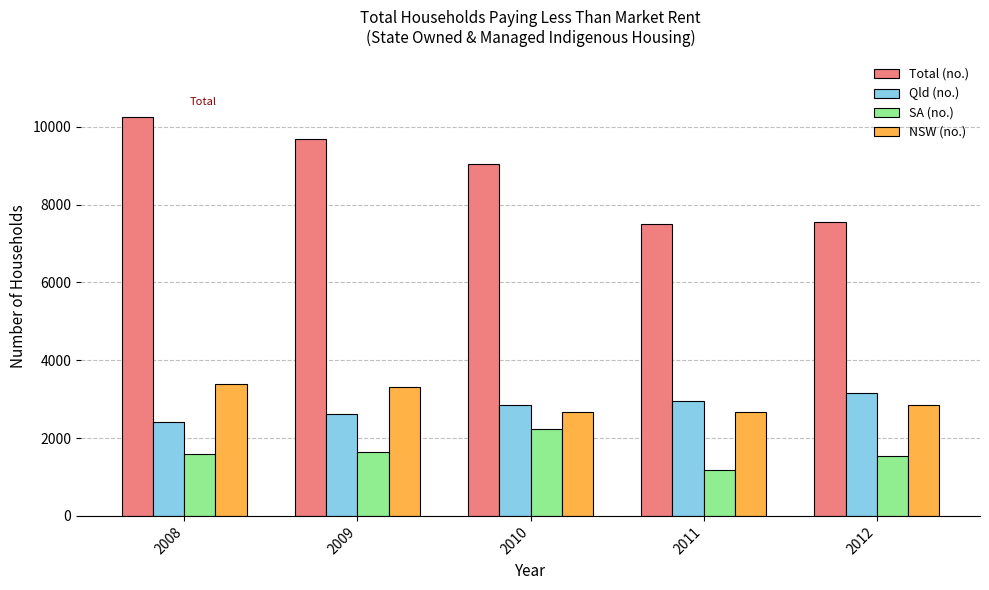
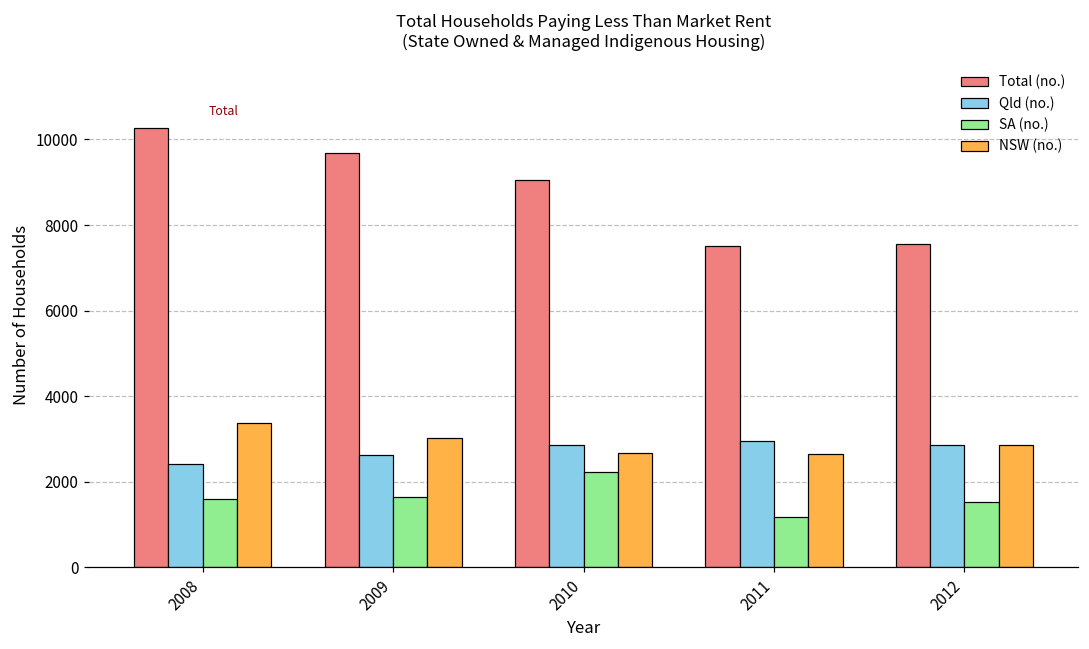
  {
    "Total (no.)": {
      "2008": 10300,
      "2009": 9700,
      "2010": 9000,
      "2011": 7500,
      "2012": 7600
    },
    "Qld (no.)": {
      "2008": 2400,
      "2009": 2600,
      "2010": 2900,
      "2011": 3000,
-     "2012": 3200
+     "2012": 2900
    },
    "SA (no.)": {
      "2008": 1600,
      "2009": 1600,
      "2010": 2200,
      "2011": 1200,
      "2012": 1500
    },
    "NSW (no.)": {
      "2008": 3400,
-     "2009": 3300,
+     "2009": 3000,
      "2010": 2700,
      "2011": 2700,
      "2012": 2900
    }
  }
